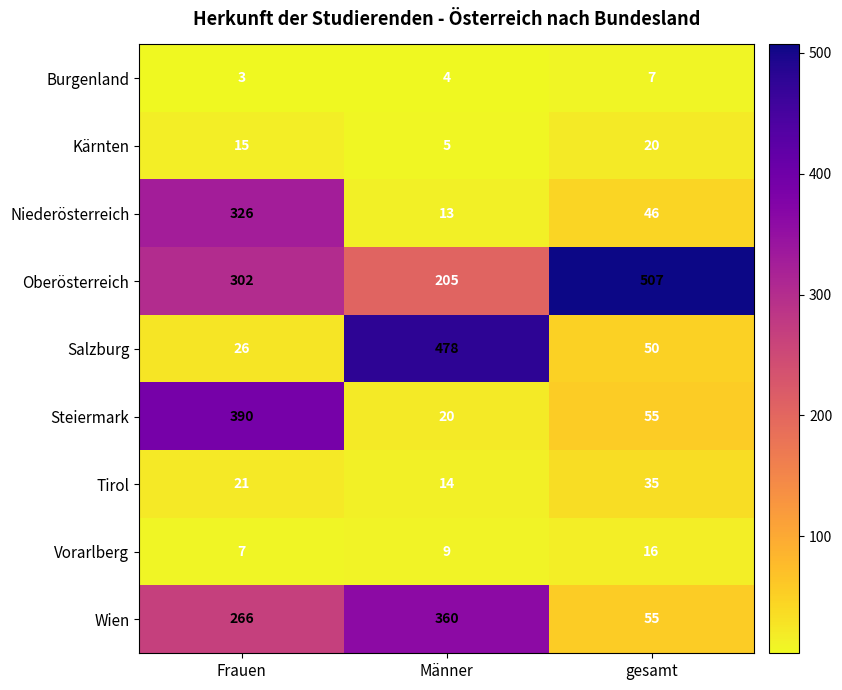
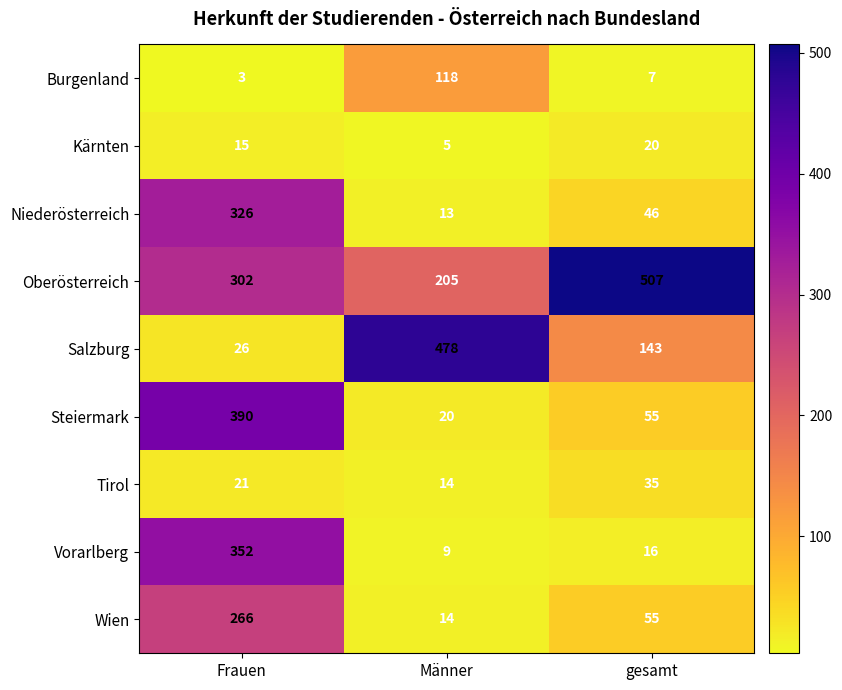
  {
    "Burgenland": {
      "Frauen": 3,
-     "Männer": 4,
+     "Männer": 118,
      "gesamt": 7
    },
    "Kärnten": {
      "Frauen": 15,
      "Männer": 5,
      "gesamt": 20
    },
    "Niederösterreich": {
      "Frauen": 326,
      "Männer": 13,
      "gesamt": 46
    },
    "Oberösterreich": {
      "Frauen": 302,
      "Männer": 205,
      "gesamt": 507
    },
    "Salzburg": {
      "Frauen": 26,
      "Männer": 478,
-     "gesamt": 50
+     "gesamt": 143
    },
    "Steiermark": {
      "Frauen": 390,
      "Männer": 20,
      "gesamt": 55
    },
    "Tirol": {
      "Frauen": 21,
      "Männer": 14,
      "gesamt": 35
    },
    "Vorarlberg": {
-     "Frauen": 7,
+     "Frauen": 352,
      "Männer": 9,
      "gesamt": 16
    },
    "Wien": {
      "Frauen": 266,
-     "Männer": 360,
+     "Männer": 14,
      "gesamt": 55
    }
  }
